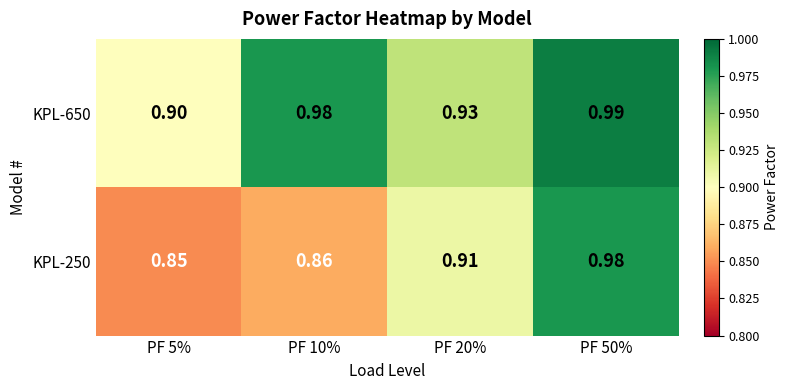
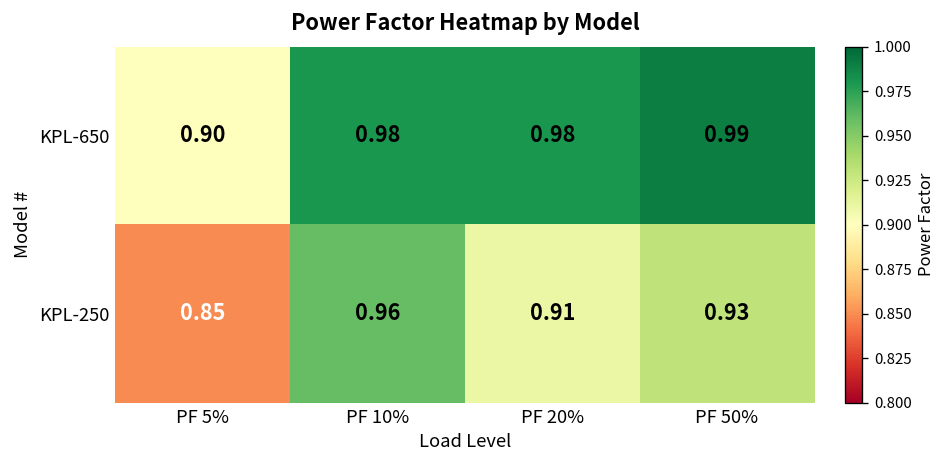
  {
    "KPL-650": {
      "PF 5%": 0.90,
      "PF 10%": 0.98,
-     "PF 20%": 0.93,
+     "PF 20%": 0.98,
      "PF 50%": 0.99
    },
    "KPL-250": {
      "PF 5%": 0.85,
-     "PF 10%": 0.86,
+     "PF 10%": 0.96,
      "PF 20%": 0.91,
-     "PF 50%": 0.98
+     "PF 50%": 0.93
    }
  }
